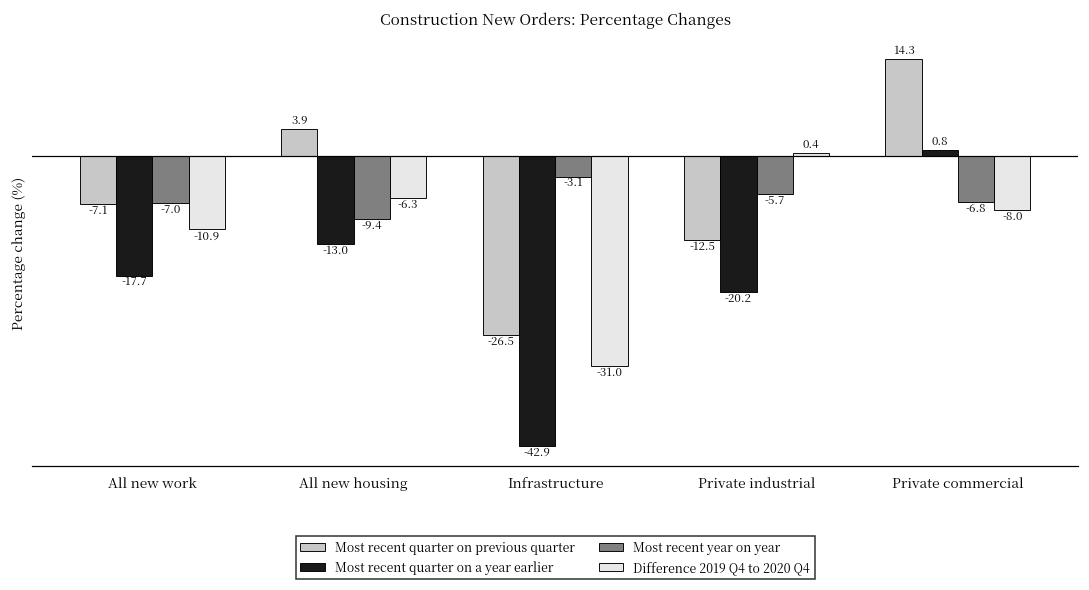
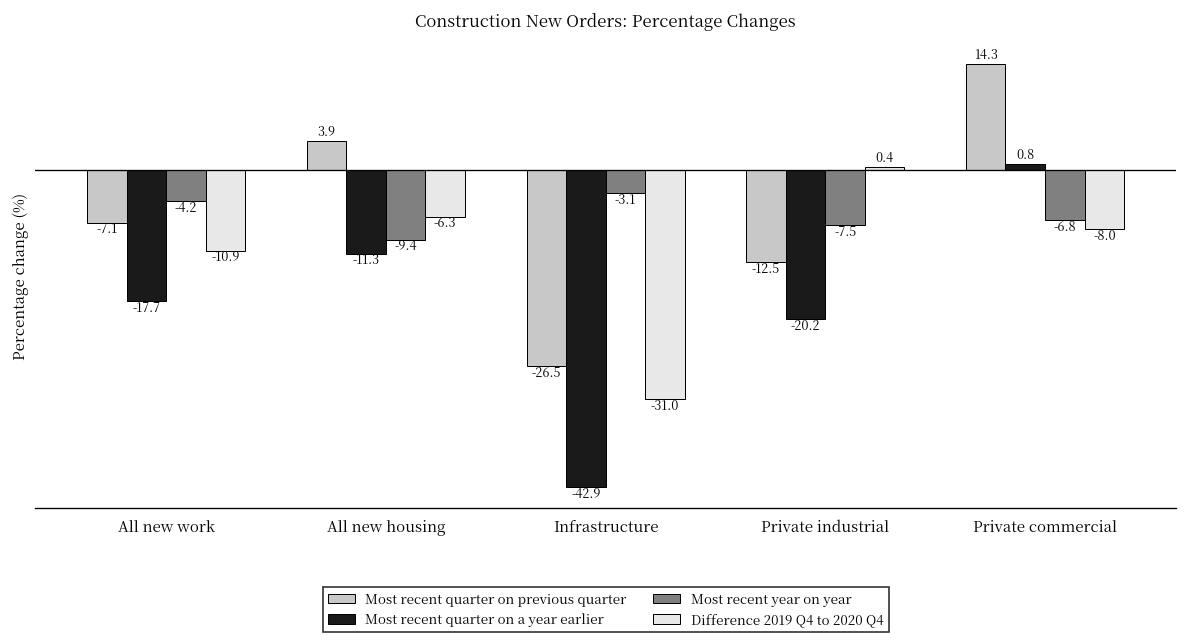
  {
    "Most recent quarter on a year earlier": {
      "All new work": -17.7,
-     "All new housing": -13.0,
+     "All new housing": -11.3,
      "Infrastructure": -42.9,
      "Private industrial": -20.2,
      "Private commercial": 0.8
    },
    "Most recent year on year": {
-     "All new work": -7.0,
+     "All new work": -4.2,
      "All new housing": -9.4,
      "Infrastructure": -3.1,
-     "Private industrial": -5.7,
+     "Private industrial": -7.5,
      "Private commercial": -6.8
    }
  }
